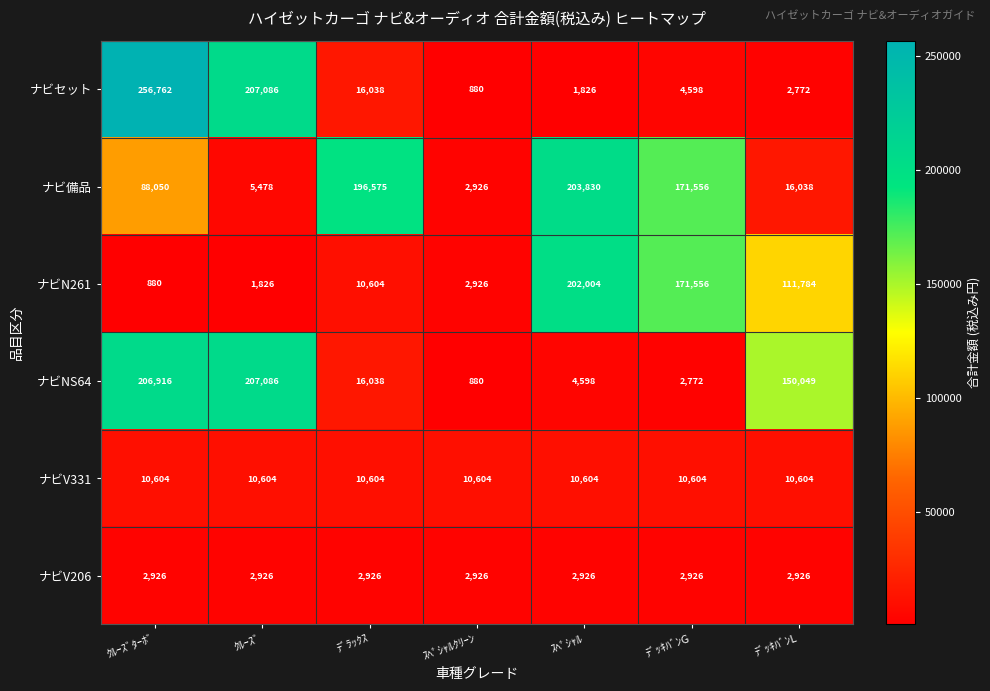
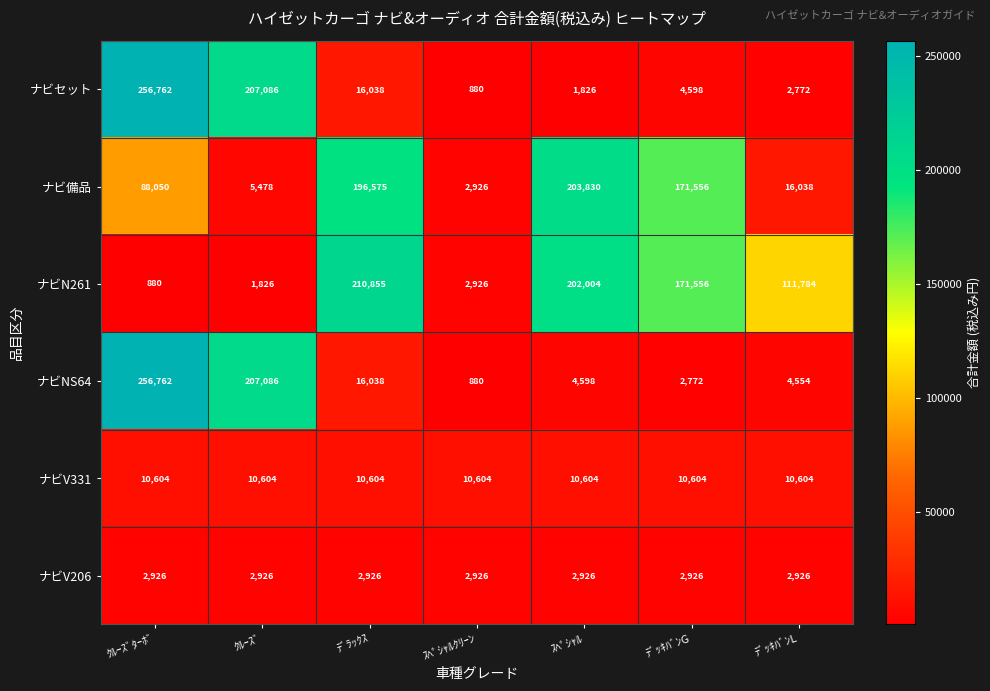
  {
    "ナビセット": {
      "ｸﾙｰｽﾞﾀｰﾎﾞ": "256,762",
      "ｸﾙｰｽﾞ": "207,086",
      "ﾃﾞﾗｯｸｽ": "16,038",
      "ｽﾍﾟｼｬﾙｸﾘｰﾝ": "880",
      "ｽﾍﾟｼｬﾙ": "1,826",
      "ﾃﾞｯｷﾊﾞﾝG": "4,598",
      "ﾃﾞｯｷﾊﾞﾝL": "2,772"
    },
    "ナビ備品": {
      "ｸﾙｰｽﾞﾀｰﾎﾞ": "88,050",
      "ｸﾙｰｽﾞ": "5,478",
      "ﾃﾞﾗｯｸｽ": "196,575",
      "ｽﾍﾟｼｬﾙｸﾘｰﾝ": "2,926",
      "ｽﾍﾟｼｬﾙ": "203,830",
      "ﾃﾞｯｷﾊﾞﾝG": "171,556",
      "ﾃﾞｯｷﾊﾞﾝL": "16,038"
    },
    "ナビN261": {
      "ｸﾙｰｽﾞﾀｰﾎﾞ": "880",
      "ｸﾙｰｽﾞ": "1,826",
-     "ﾃﾞﾗｯｸｽ": "10,604",
+     "ﾃﾞﾗｯｸｽ": "210,855",
      "ｽﾍﾟｼｬﾙｸﾘｰﾝ": "2,926",
      "ｽﾍﾟｼｬﾙ": "202,004",
      "ﾃﾞｯｷﾊﾞﾝG": "171,556",
      "ﾃﾞｯｷﾊﾞﾝL": "111,784"
    },
    "ナビNS64": {
-     "ｸﾙｰｽﾞﾀｰﾎﾞ": "206,916",
+     "ｸﾙｰｽﾞﾀｰﾎﾞ": "256,762",
      "ｸﾙｰｽﾞ": "207,086",
      "ﾃﾞﾗｯｸｽ": "16,038",
      "ｽﾍﾟｼｬﾙｸﾘｰﾝ": "880",
      "ｽﾍﾟｼｬﾙ": "4,598",
      "ﾃﾞｯｷﾊﾞﾝG": "2,772",
-     "ﾃﾞｯｷﾊﾞﾝL": "150,049"
+     "ﾃﾞｯｷﾊﾞﾝL": "4,554"
    },
    "ナビV331": {
      "ｸﾙｰｽﾞﾀｰﾎﾞ": "10,604",
      "ｸﾙｰｽﾞ": "10,604",
      "ﾃﾞﾗｯｸｽ": "10,604",
      "ｽﾍﾟｼｬﾙｸﾘｰﾝ": "10,604",
      "ｽﾍﾟｼｬﾙ": "10,604",
      "ﾃﾞｯｷﾊﾞﾝG": "10,604",
      "ﾃﾞｯｷﾊﾞﾝL": "10,604"
    },
    "ナビV206": {
      "ｸﾙｰｽﾞﾀｰﾎﾞ": "2,926",
      "ｸﾙｰｽﾞ": "2,926",
      "ﾃﾞﾗｯｸｽ": "2,926",
      "ｽﾍﾟｼｬﾙｸﾘｰﾝ": "2,926",
      "ｽﾍﾟｼｬﾙ": "2,926",
      "ﾃﾞｯｷﾊﾞﾝG": "2,926",
      "ﾃﾞｯｷﾊﾞﾝL": "2,926"
    }
  }
